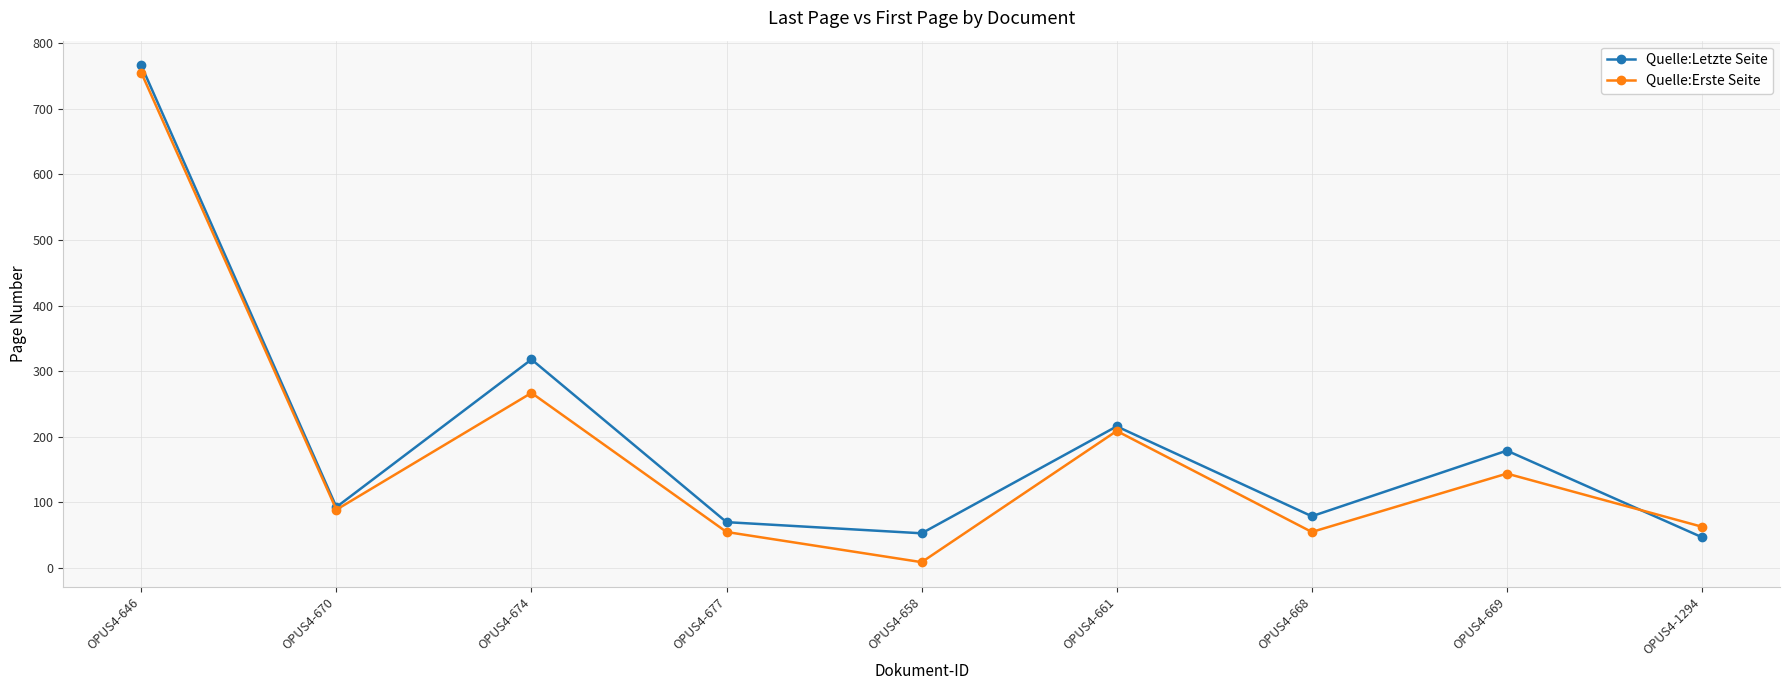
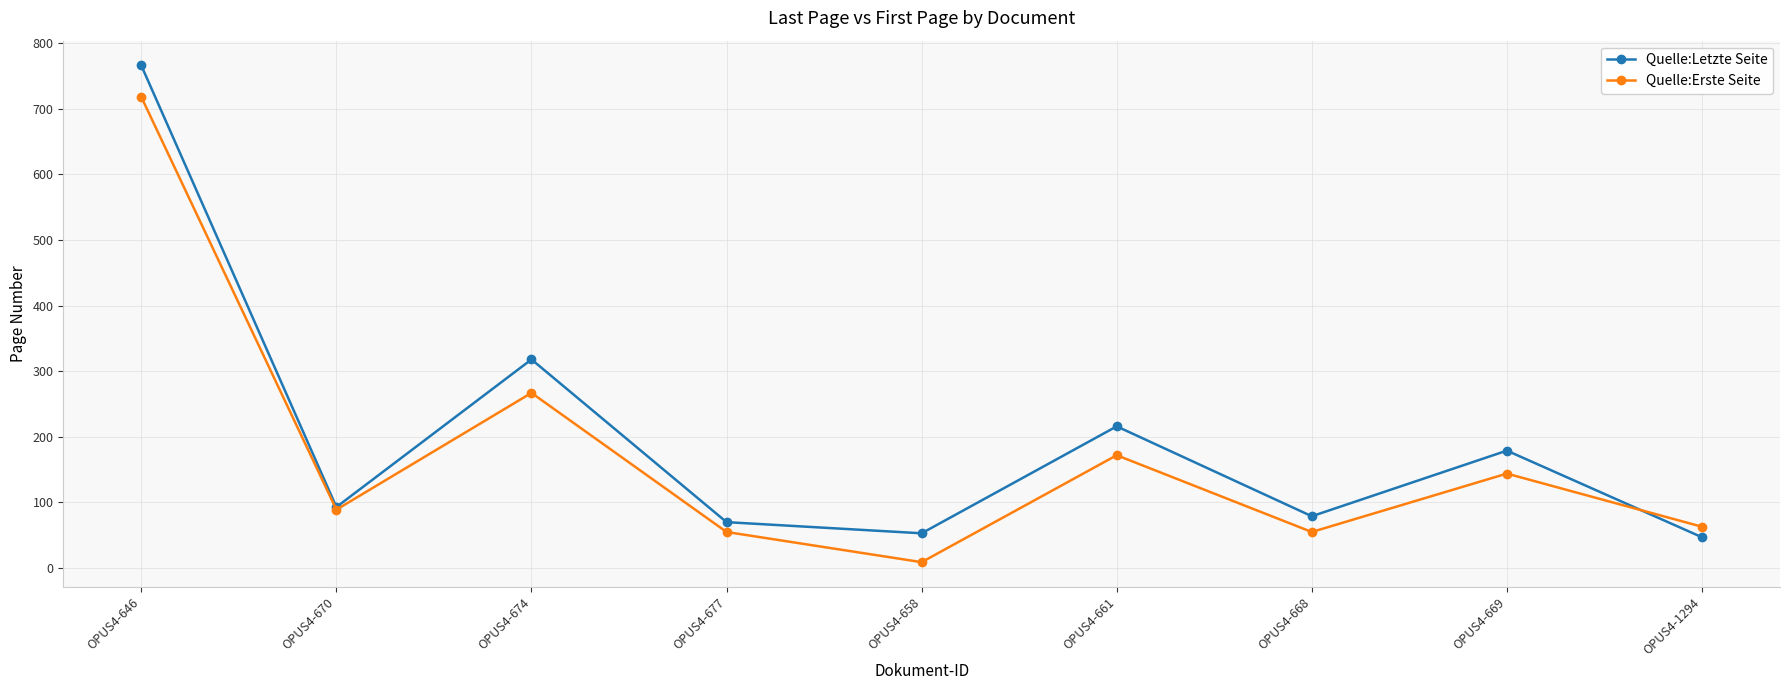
  {
    "Quelle:Letzte Seite": {
      "OPUS4-646": 770,
      "OPUS4-670": 90,
      "OPUS4-674": 320,
      "OPUS4-677": 70,
      "OPUS4-658": 50,
      "OPUS4-661": 220,
      "OPUS4-668": 80,
      "OPUS4-669": 180,
      "OPUS4-1294": 50
    },
    "Quelle:Erste Seite": {
-     "OPUS4-646": 760,
+     "OPUS4-646": 720,
      "OPUS4-670": 90,
      "OPUS4-674": 270,
      "OPUS4-677": 60,
      "OPUS4-658": 10,
-     "OPUS4-661": 210,
+     "OPUS4-661": 170,
      "OPUS4-668": 60,
      "OPUS4-669": 140,
      "OPUS4-1294": 60
    }
  }
